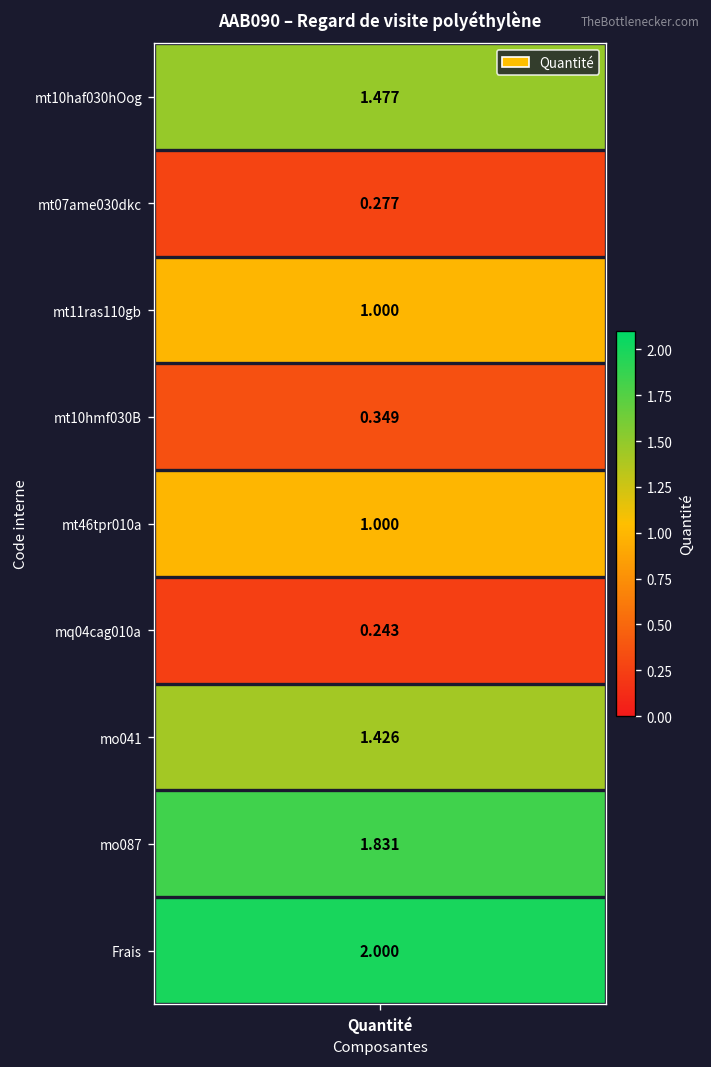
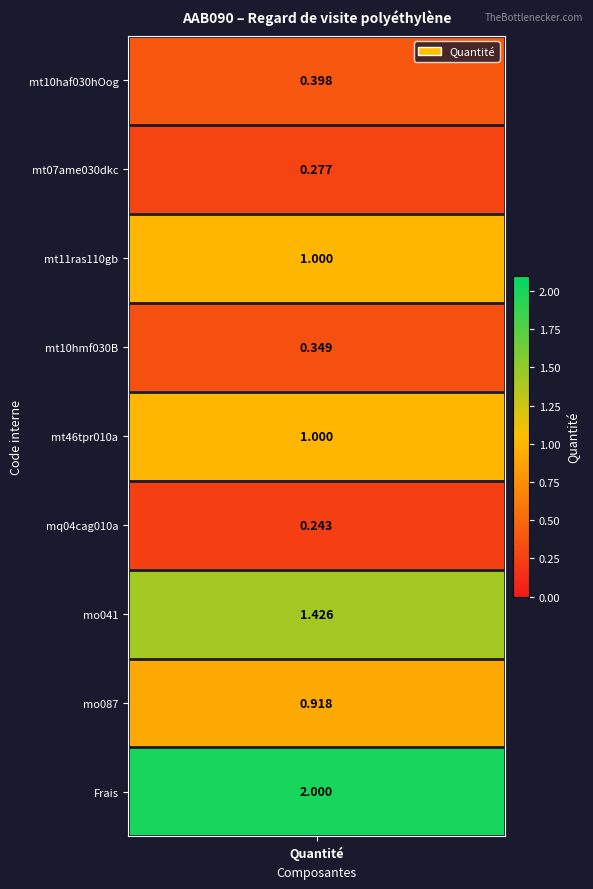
  {
    "mt10haf030hOog": {
-     "Quantité": 1.477
+     "Quantité": 0.398
    },
    "mt07ame030dkc": {
      "Quantité": 0.277
    },
    "mt11ras110gb": {
      "Quantité": 1.000
    },
    "mt10hmf030B": {
      "Quantité": 0.349
    },
    "mt46tpr010a": {
      "Quantité": 1.000
    },
    "mq04cag010a": {
      "Quantité": 0.243
    },
    "mo041": {
      "Quantité": 1.426
    },
    "mo087": {
-     "Quantité": 1.831
+     "Quantité": 0.918
    },
    "Frais": {
      "Quantité": 2.000
    }
  }
